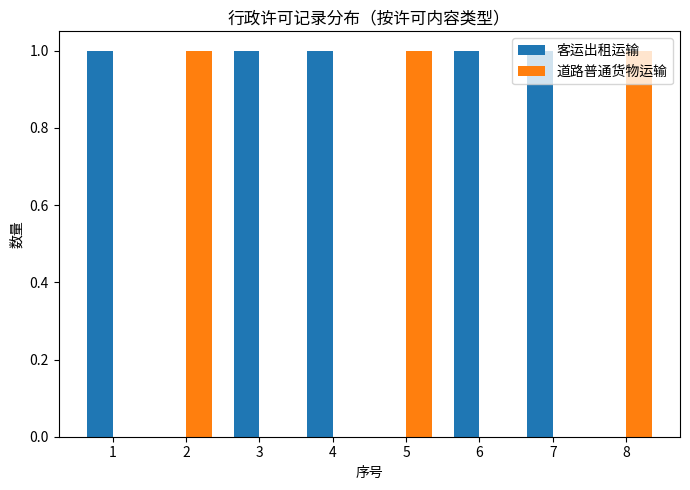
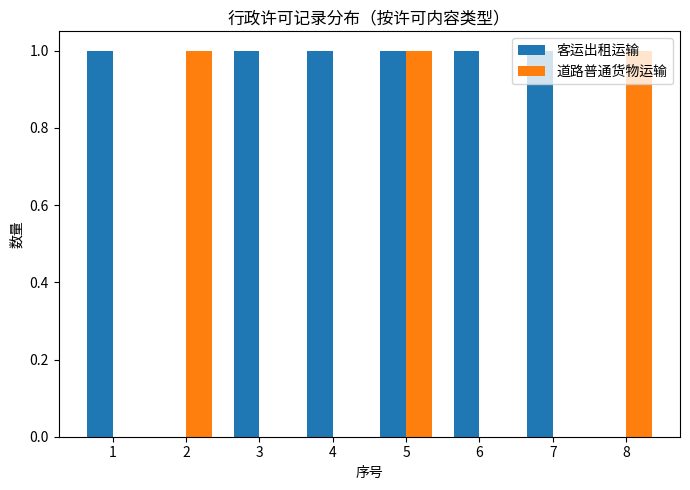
  {
    "客运出租运输": {
      "1": 1,
      "2": 0,
      "3": 1,
      "4": 1,
-     "5": 0,
+     "5": 1,
      "6": 1,
      "8": 0
    },
    "道路普通货物运输": {
      "1": 0,
      "2": 1,
      "3": 0,
      "4": 0,
      "5": 1,
      "6": 0,
      "7": 0
    }
  }
